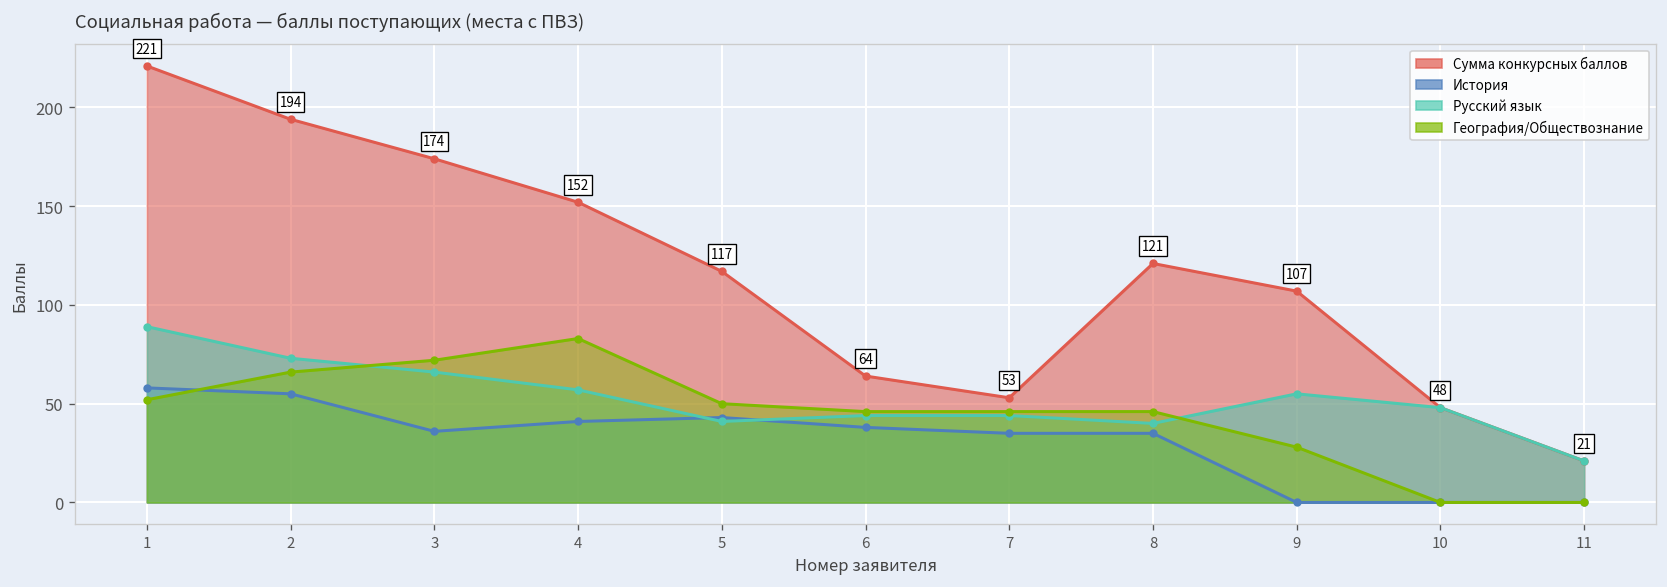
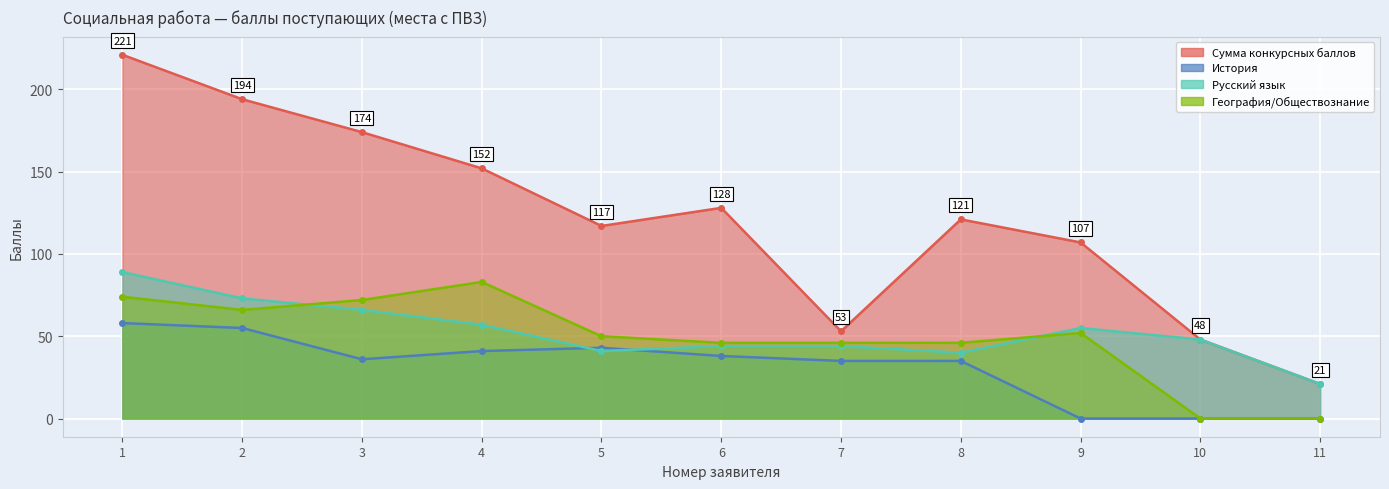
  {
    "Сумма конкурсных баллов": {
-     "6": 64
+     "6": 128
    },
    "География/Обществознание": {
-     "1": 52,
+     "1": 74,
      "2": 66,
      "3": 72,
      "4": 83,
      "5": 50,
      "6": 46,
      "7": 46,
      "8": 46,
-     "9": 28
+     "9": 52
    }
  }
